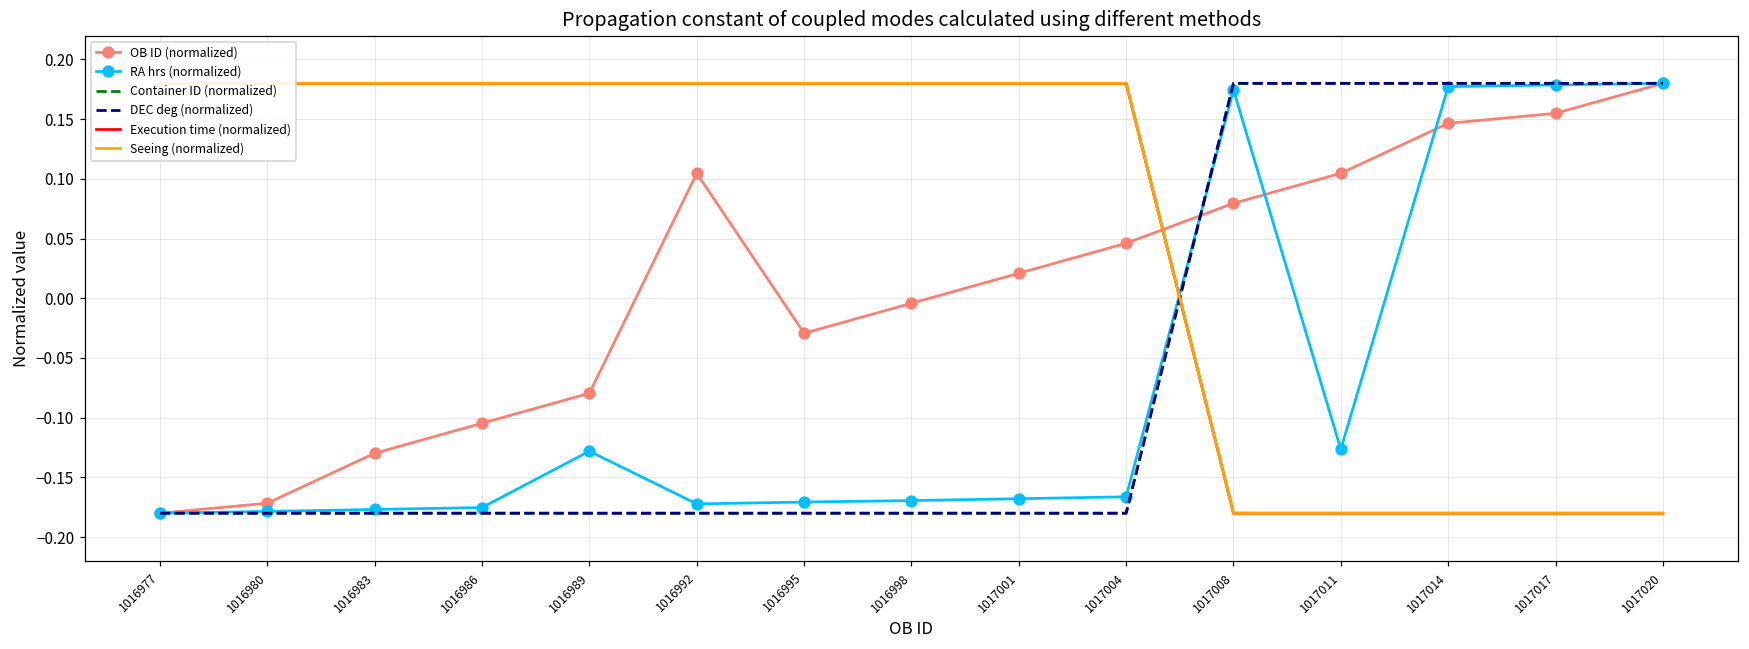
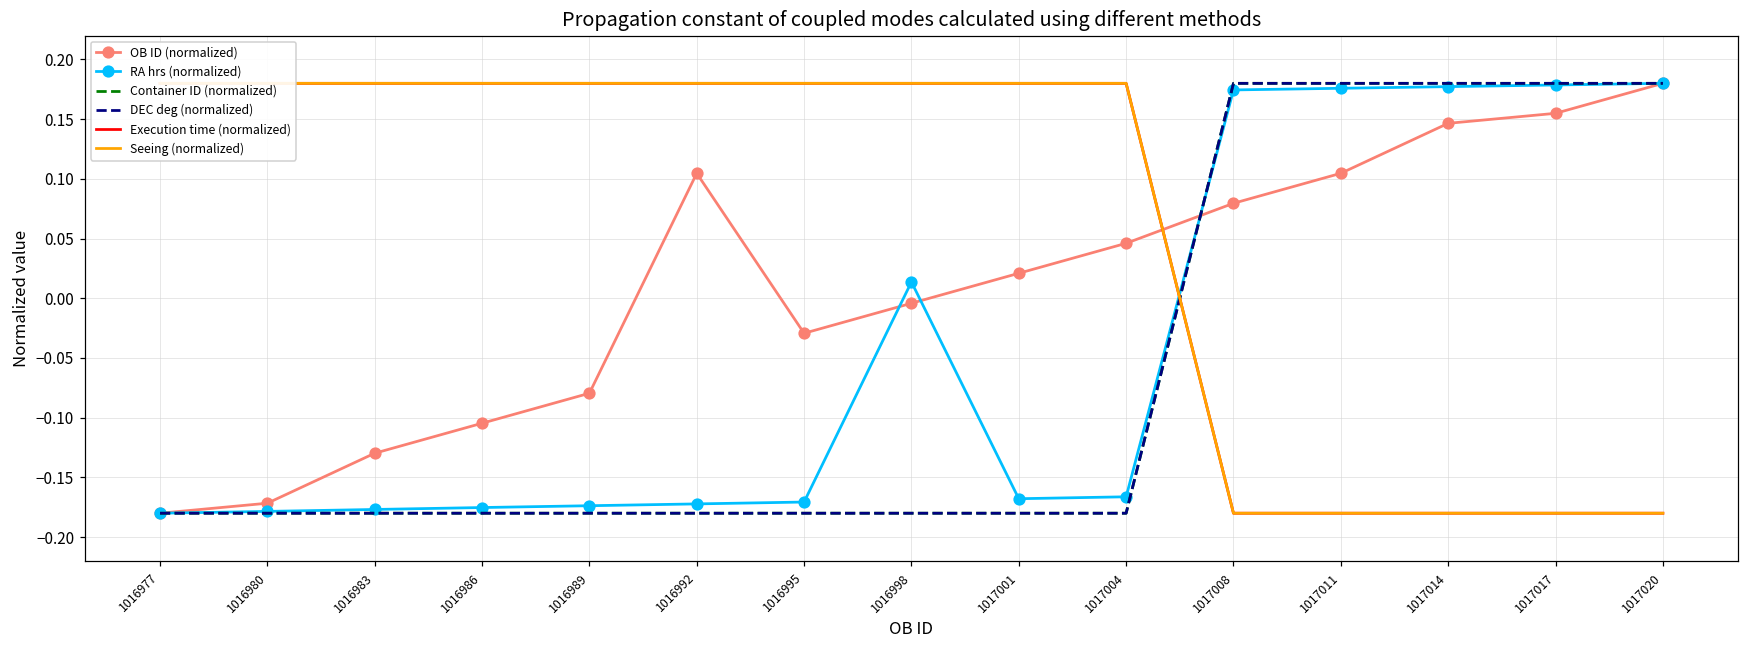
  {
    "OB ID (normalized)": {
      "1016980": -0.172,
      "1016983": -0.130,
      "1016986": -0.105,
      "1016989": -0.080,
      "1016992": 0.105,
      "1016995": -0.029,
      "1016998": -0.004,
      "1017001": 0.021,
      "1017004": 0.046,
      "1017008": 0.080,
      "1017011": 0.105,
      "1017014": 0.147,
      "1017017": 0.155
    },
    "RA hrs (normalized)": {
      "1016983": -0.177,
      "1016986": -0.175,
-     "1016989": -0.128,
+     "1016989": -0.174,
      "1016992": -0.172,
      "1016995": -0.171,
-     "1016998": -0.169,
+     "1016998": 0.014,
      "1017001": -0.168,
      "1017004": -0.166,
      "1017008": 0.174,
-     "1017011": -0.126,
+     "1017011": 0.176,
      "1017014": 0.177
    },
    "DEC deg (normalized)": {
      "1016983": -0.180,
      "1016986": -0.180,
      "1016989": -0.180,
      "1016992": -0.180,
      "1016995": -0.180,
      "1016998": -0.180,
      "1017001": -0.180,
      "1017004": -0.180,
      "1017008": 0.180,
      "1017011": 0.180,
      "1017014": 0.180
    },
    "Seeing (normalized)": {
      "1016983": 0.180,
      "1016986": 0.180,
      "1016989": 0.180,
      "1016992": 0.180,
      "1016995": 0.180,
      "1016998": 0.180,
      "1017001": 0.180,
      "1017004": 0.180,
      "1017008": -0.180,
      "1017011": -0.180,
      "1017014": -0.180,
      "1017017": -0.180,
      "1017020": -0.180
    }
  }
